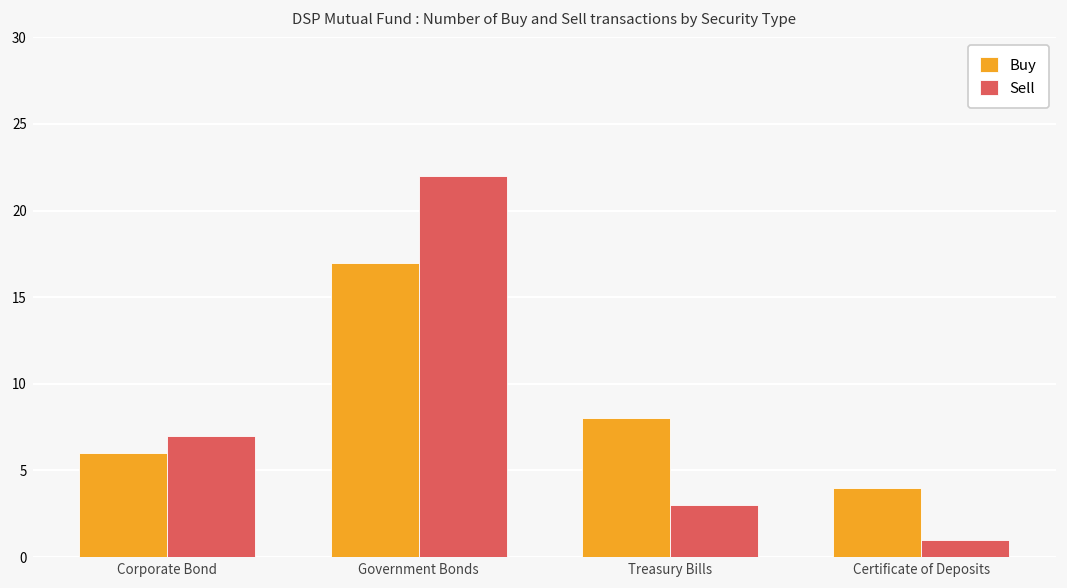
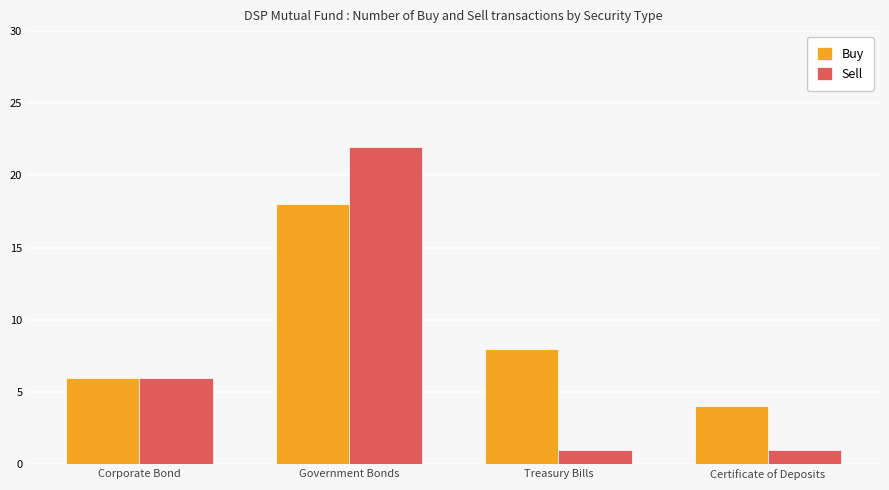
  {
    "Buy": {
      "Corporate Bond": 6,
-     "Government Bonds": 17,
+     "Government Bonds": 18,
      "Treasury Bills": 8,
      "Certificate of Deposits": 4
    },
    "Sell": {
-     "Corporate Bond": 7,
+     "Corporate Bond": 6,
      "Government Bonds": 22,
-     "Treasury Bills": 3,
+     "Treasury Bills": 1,
      "Certificate of Deposits": 1
    }
  }
